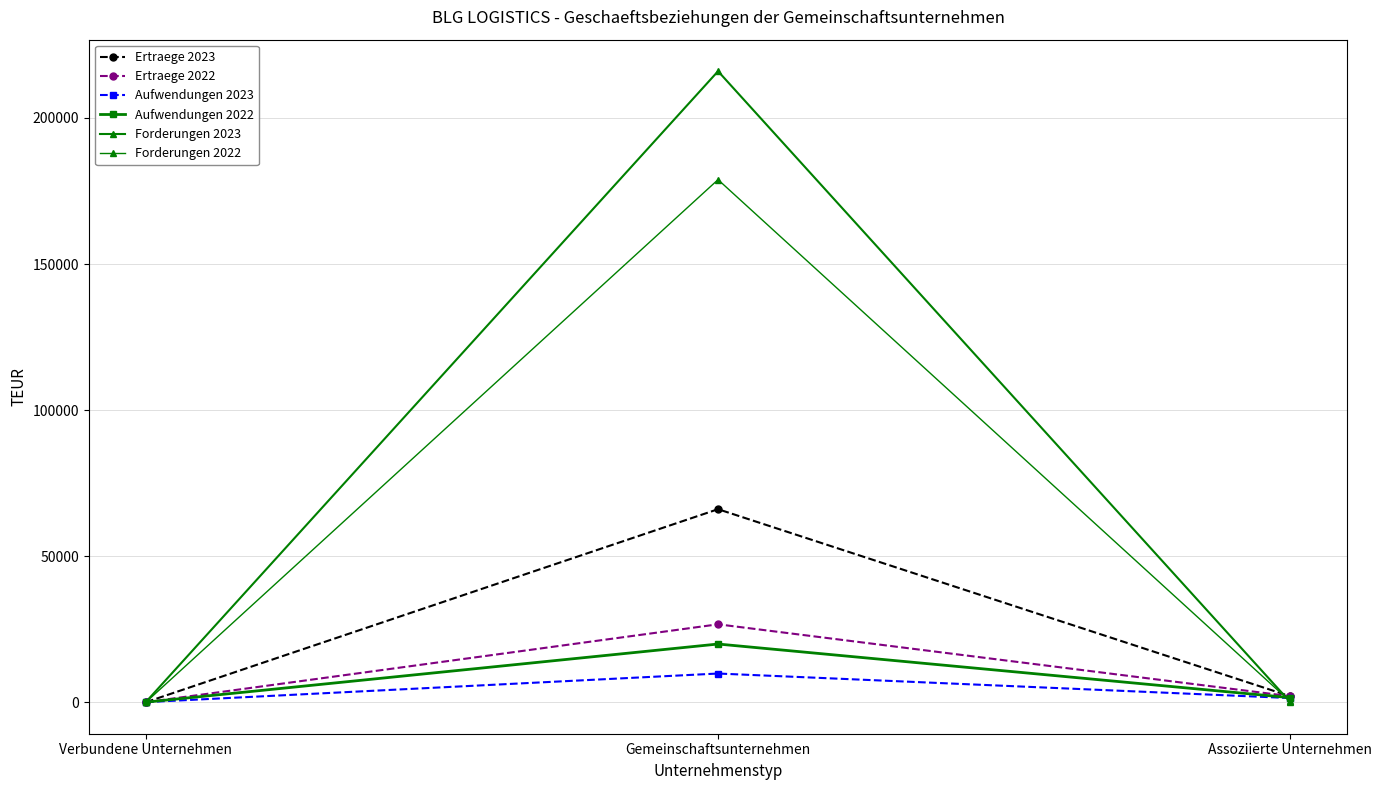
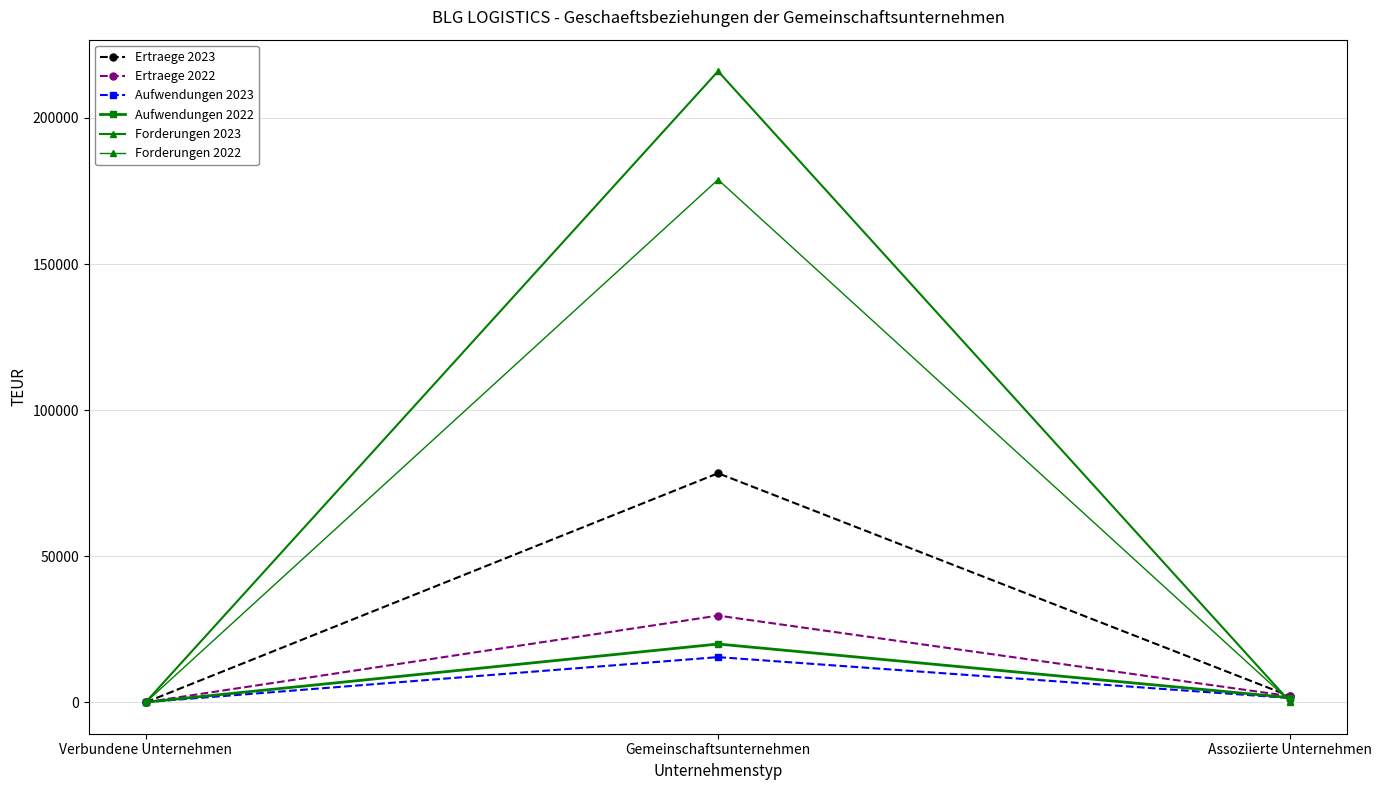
  {
    "Ertraege 2023": {
-     "Gemeinschaftsunternehmen": 66000
+     "Gemeinschaftsunternehmen": 78000
    },
    "Ertraege 2022": {
-     "Gemeinschaftsunternehmen": 27000
+     "Gemeinschaftsunternehmen": 30000
    },
    "Aufwendungen 2023": {
-     "Gemeinschaftsunternehmen": 10000
+     "Gemeinschaftsunternehmen": 15000
    }
  }
